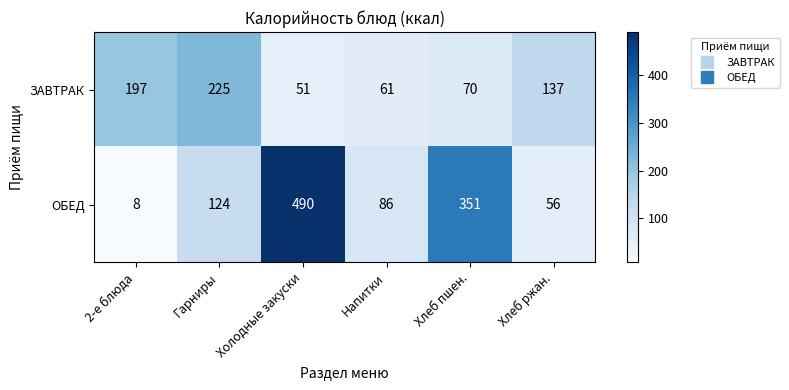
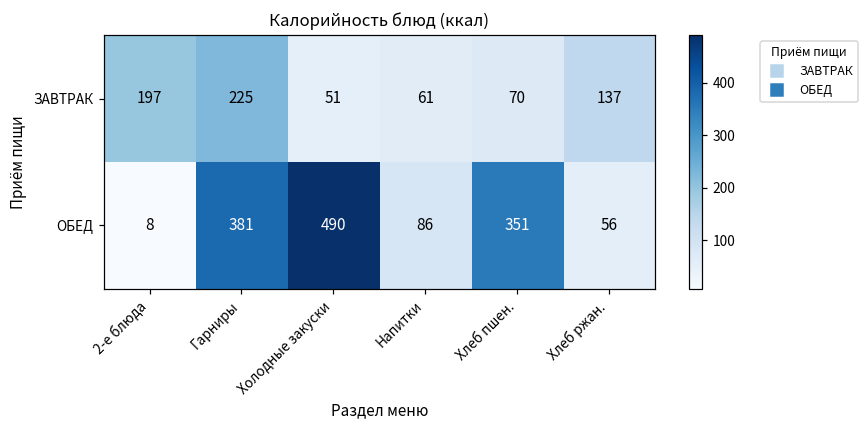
  {
    "ЗАВТРАК": {
      "2-е блюда": 197,
      "Гарниры": 225,
      "Холодные закуски": 51,
      "Напитки": 61,
      "Хлеб пшен.": 70,
      "Хлеб ржан.": 137
    },
    "ОБЕД": {
      "2-е блюда": 8,
-     "Гарниры": 124,
+     "Гарниры": 381,
      "Холодные закуски": 490,
      "Напитки": 86,
      "Хлеб пшен.": 351,
      "Хлеб ржан.": 56
    }
  }
